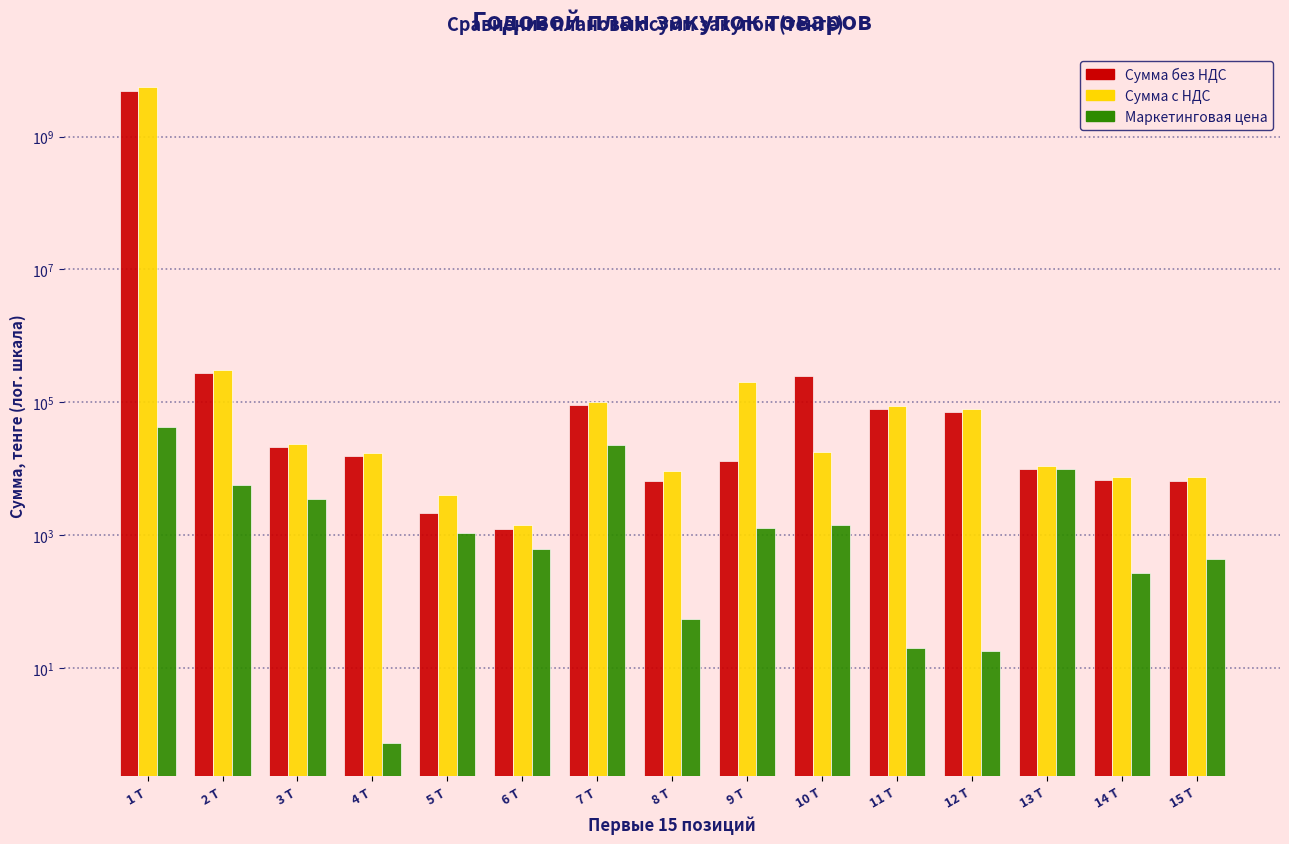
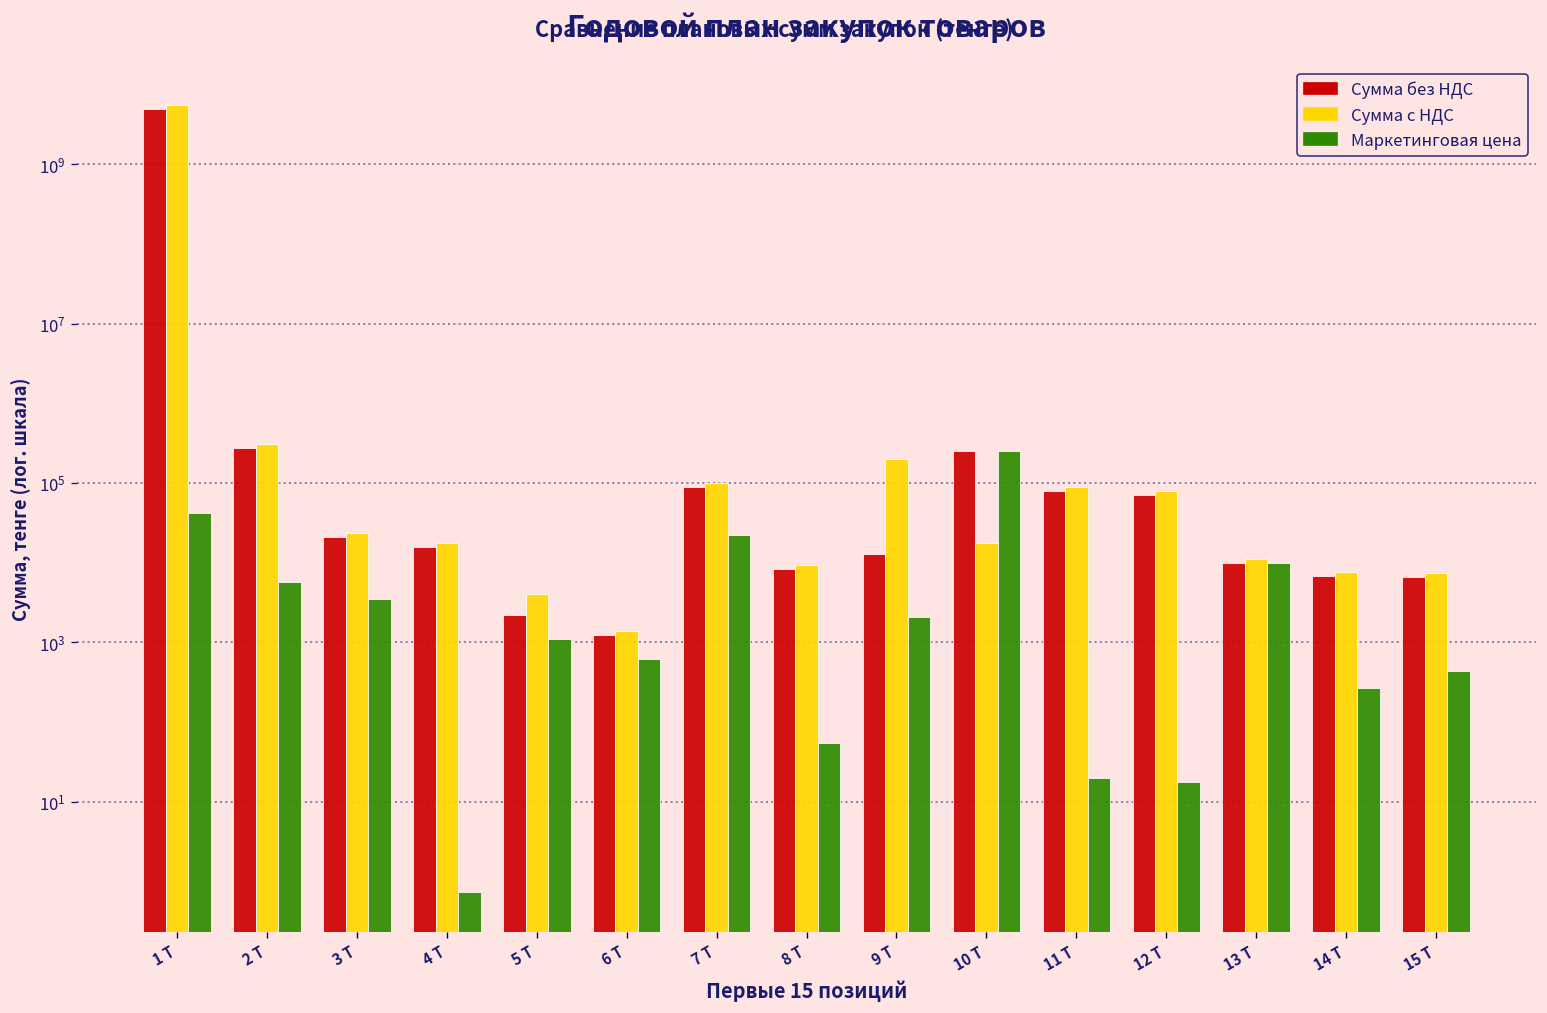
  {
    "Сумма без НДС": {
      "1 Т": 5000000000,
      "2 Т": 270000,
      "3 Т": 21000,
      "4 Т": 16000,
      "5 Т": 2200,
      "6 Т": 1200,
      "7 Т": 90000,
-     "8 Т": 6000,
+     "8 Т": 8000,
      "9 Т": 13000,
      "10 Т": 250000,
      "11 Т": 80000,
      "12 Т": 70000,
      "13 Т": 10000,
      "14 Т": 7000,
      "15 Т": 7000
    },
    "Сумма с НДС": {
      "1 Т": 6000000000,
      "2 Т": 300000,
      "3 Т": 24000,
      "4 Т": 17000,
      "5 Т": 4000,
      "6 Т": 1400,
      "7 Т": 100000,
      "8 Т": 9000,
      "9 Т": 200000,
      "10 Т": 18000,
      "11 Т": 90000,
      "12 Т": 80000,
      "13 Т": 11000,
      "14 Т": 8000,
      "15 Т": 7000
    },
    "Маркетинговая цена": {
      "1 Т": 40000,
      "2 Т": 6000,
      "3 Т": 4000,
      "4 Т": 0.7,
      "5 Т": 1100,
      "6 Т": 600,
      "7 Т": 22000,
      "8 Т": 50,
-     "9 Т": 1300,
-     "10 Т": 1400,
+     "9 Т": 2100,
+     "10 Т": 250000,
      "11 Т": 20,
      "12 Т": 18,
      "13 Т": 10000,
      "14 Т": 270,
      "15 Т": 400
    }
  }
